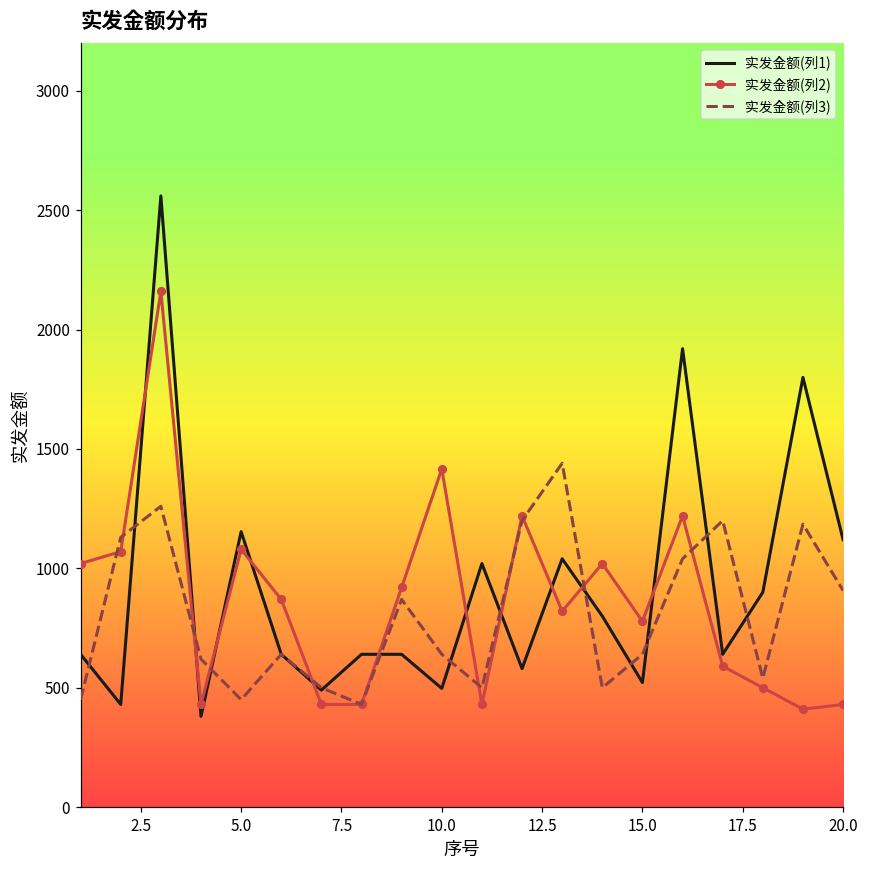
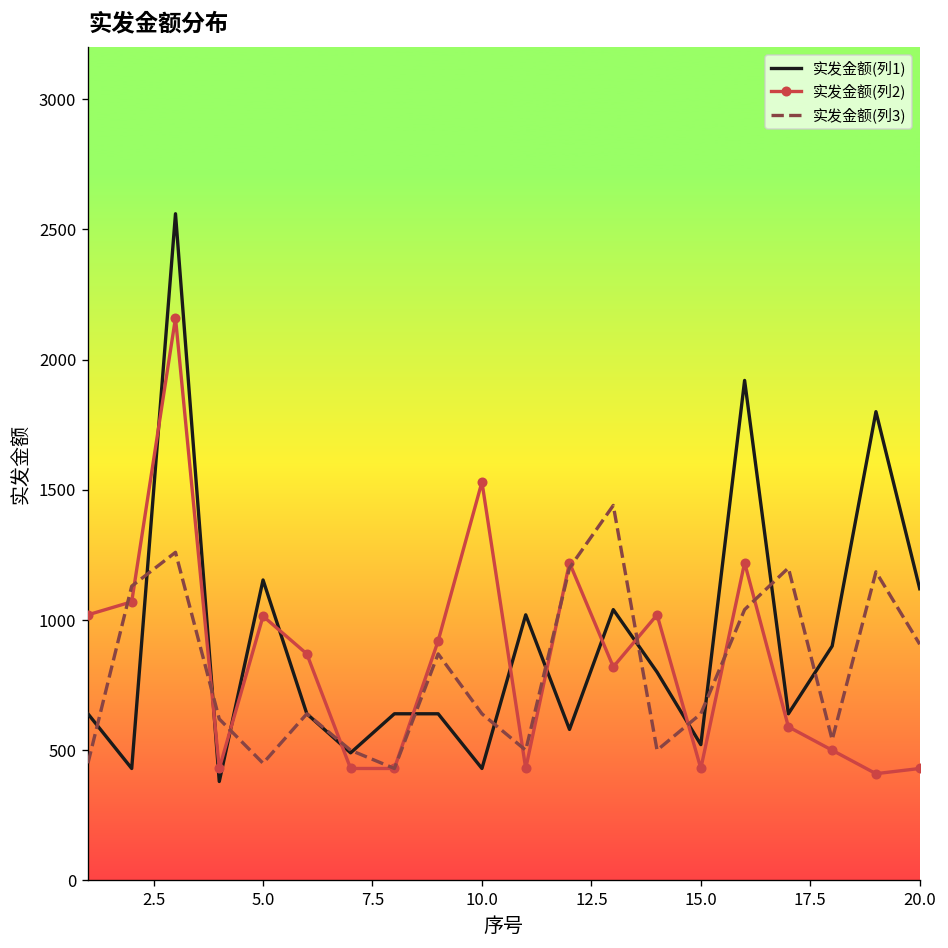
  {
    "实发金额(列1)": {
      "5.0": 1150,
-     "10.0": 500,
+     "10.0": 430,
      "15.0": 520,
      "20.0": 1120
    },
    "实发金额(列2)": {
-     "5.0": 1080,
-     "10.0": 1420,
-     "15.0": 780,
+     "5.0": 1010,
+     "10.0": 1530,
+     "15.0": 430,
      "20.0": 430
    },
    "实发金额(列3)": {
      "5.0": 450,
      "10.0": 640,
      "15.0": 640,
      "20.0": 910
    }
  }
